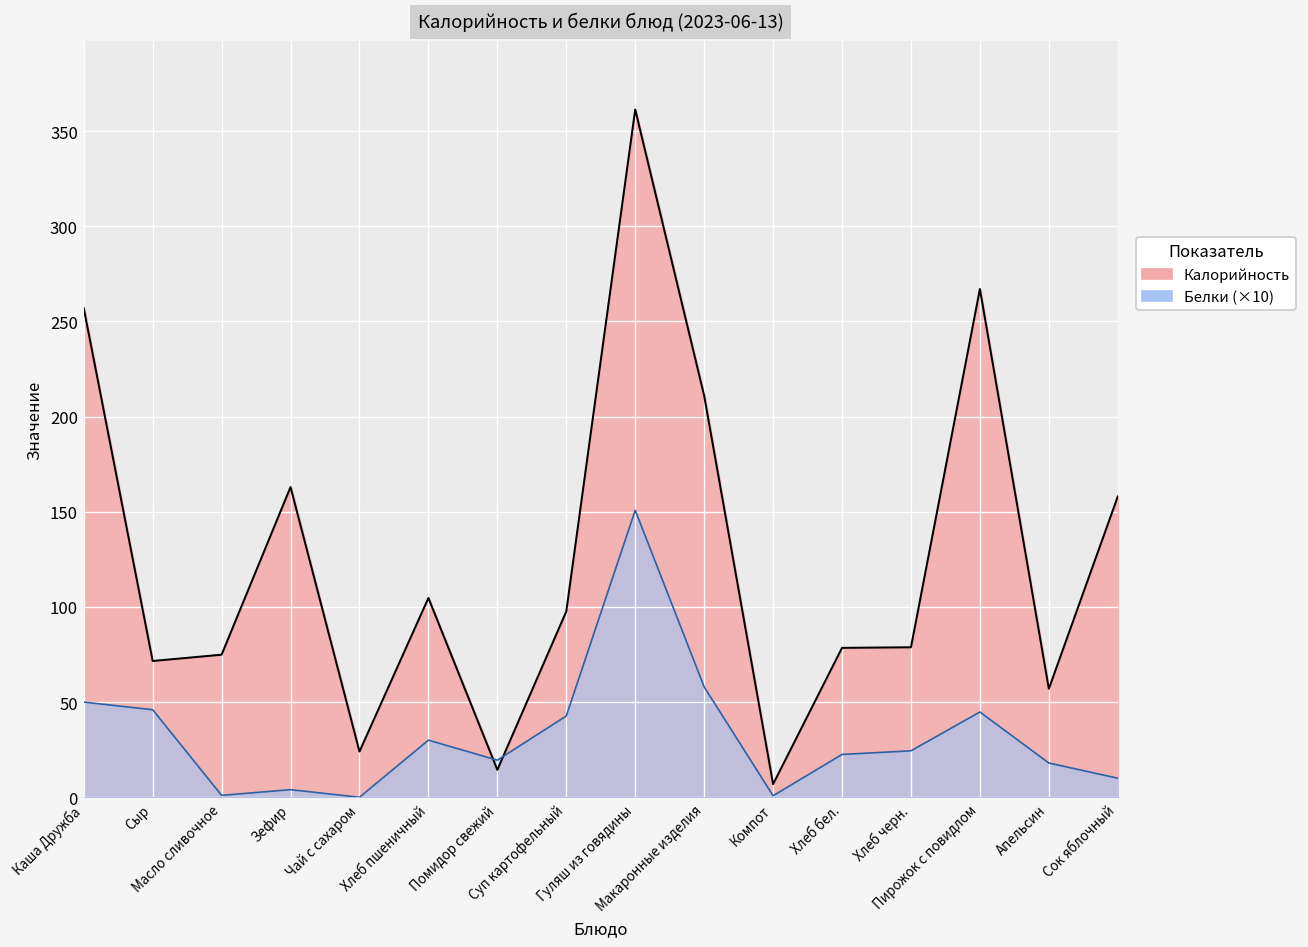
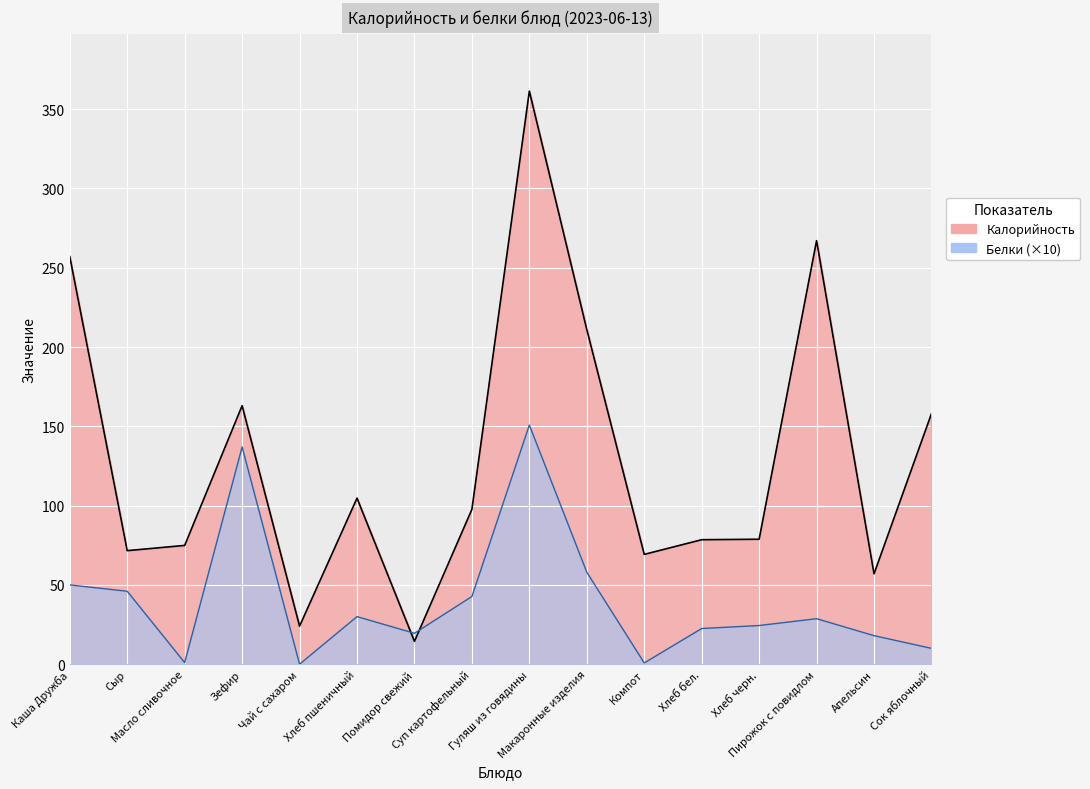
  {
    "Калорийность": {
      "Каша Дружба": 257,
      "Сыр": 72,
      "Масло сливочное": 75,
      "Зефир": 163,
      "Чай с сахаром": 24,
      "Хлеб пшеничный": 105,
      "Помидор свежий": 14,
      "Суп картофельный": 98,
      "Гуляш из говядины": 361,
      "Макаронные изделия": 211,
-     "Компот": 7,
+     "Компот": 69,
      "Хлеб бел.": 79,
      "Хлеб черн.": 79,
      "Пирожок с повидлом": 267,
      "Апельсин": 57,
      "Сок яблочный": 158
    },
    "Белки (×10)": {
      "Каша Дружба": 50,
      "Сыр": 46,
      "Масло сливочное": 1,
-     "Зефир": 4,
+     "Зефир": 137,
      "Чай с сахаром": 0,
      "Хлеб пшеничный": 30,
      "Помидор свежий": 20,
      "Суп картофельный": 43,
      "Гуляш из говядины": 151,
      "Макаронные изделия": 58,
      "Компот": 1,
      "Хлеб бел.": 23,
      "Хлеб черн.": 24,
-     "Пирожок с повидлом": 45,
+     "Пирожок с повидлом": 29,
      "Апельсин": 18,
      "Сок яблочный": 10
    }
  }
